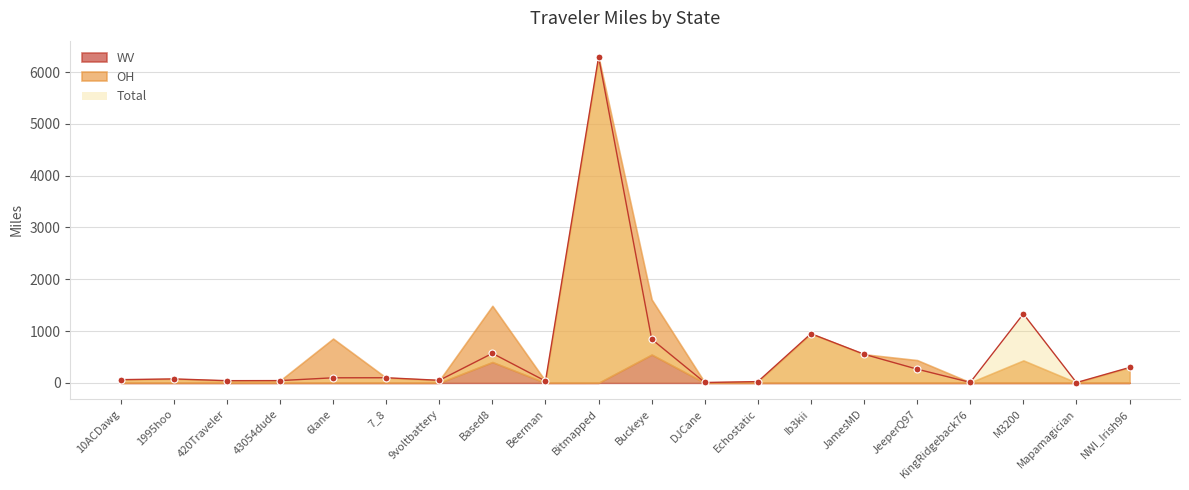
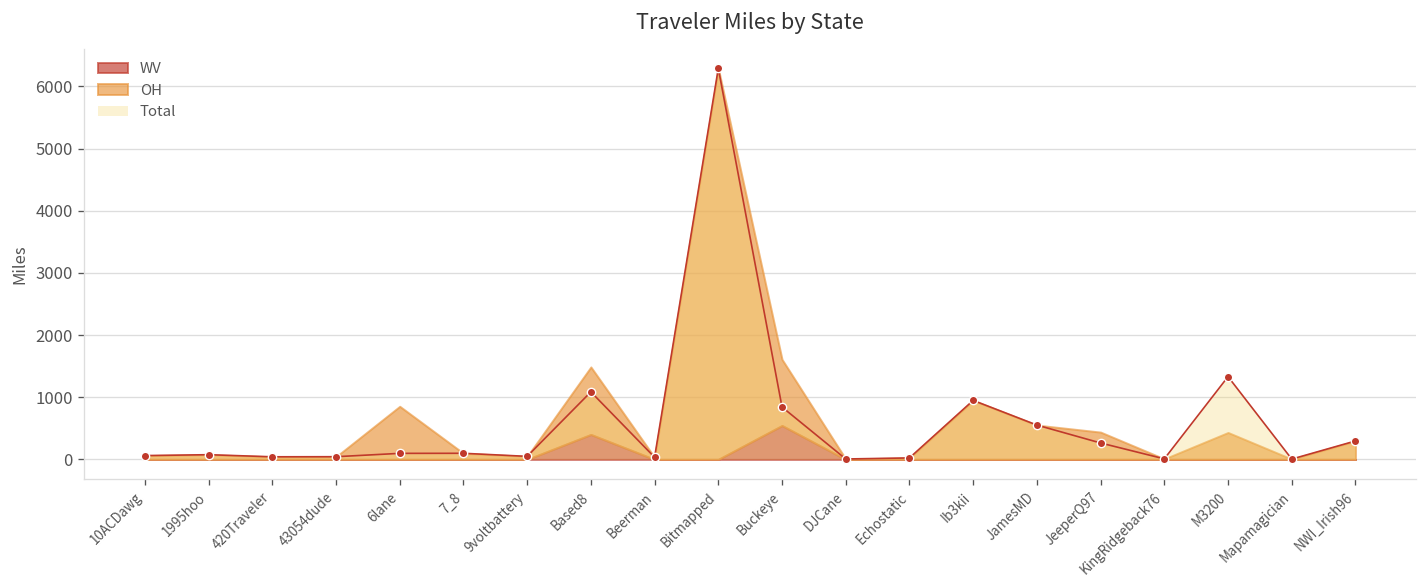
  {
    "WV": {
      "10ACDawg": 0,
      "1995hoo": 0,
      "6lane": 0,
      "7_8": 0,
      "Based8": 400,
      "Buckeye": 500,
      "Ib3kii": 0,
      "JamesMD": 0,
      "JeeperQ97": 0,
      "M3200": 0,
      "NWI_Irish96": 0
    },
    "OH": {
      "6lane": 900,
      "Based8": 1100,
      "Buckeye": 1100,
      "JeeperQ97": 400,
      "M3200": 400
    },
    "Total": {
      "6lane": 100,
-     "Based8": 600,
+     "Based8": 1100,
      "Buckeye": 800,
      "JeeperQ97": 300,
      "M3200": 1300
    }
  }
